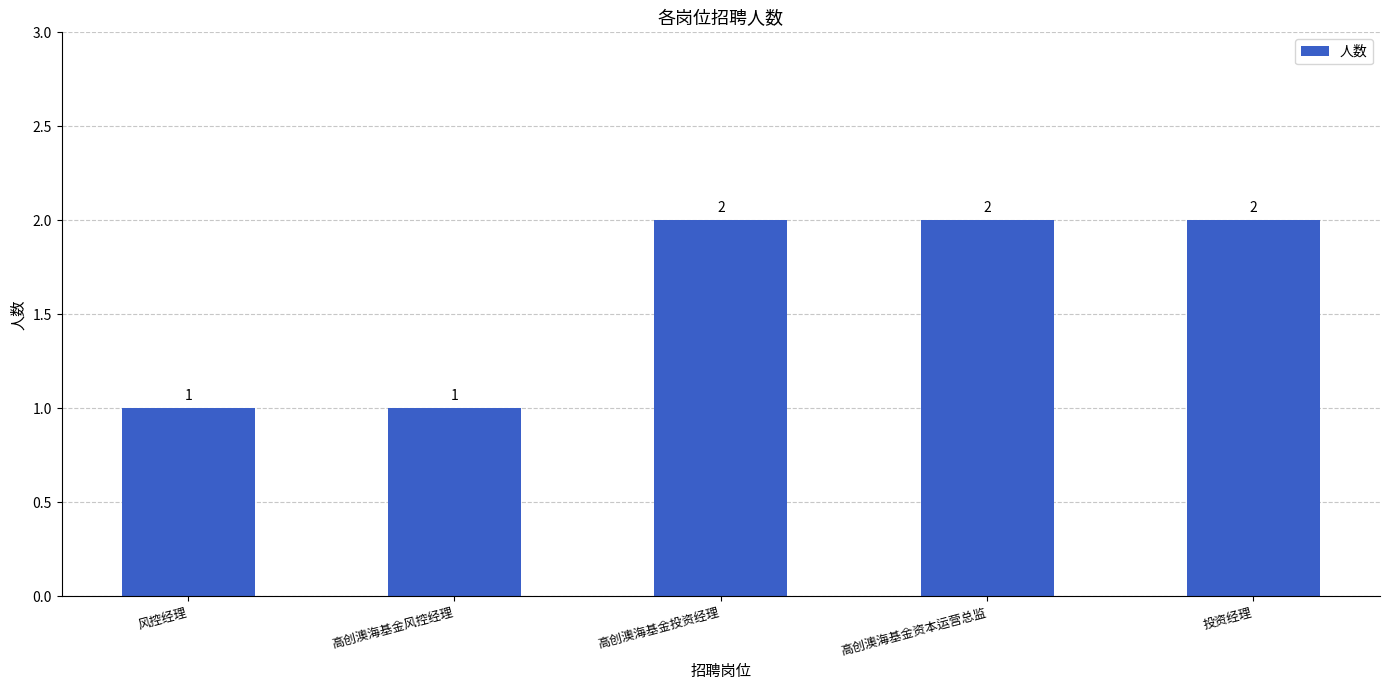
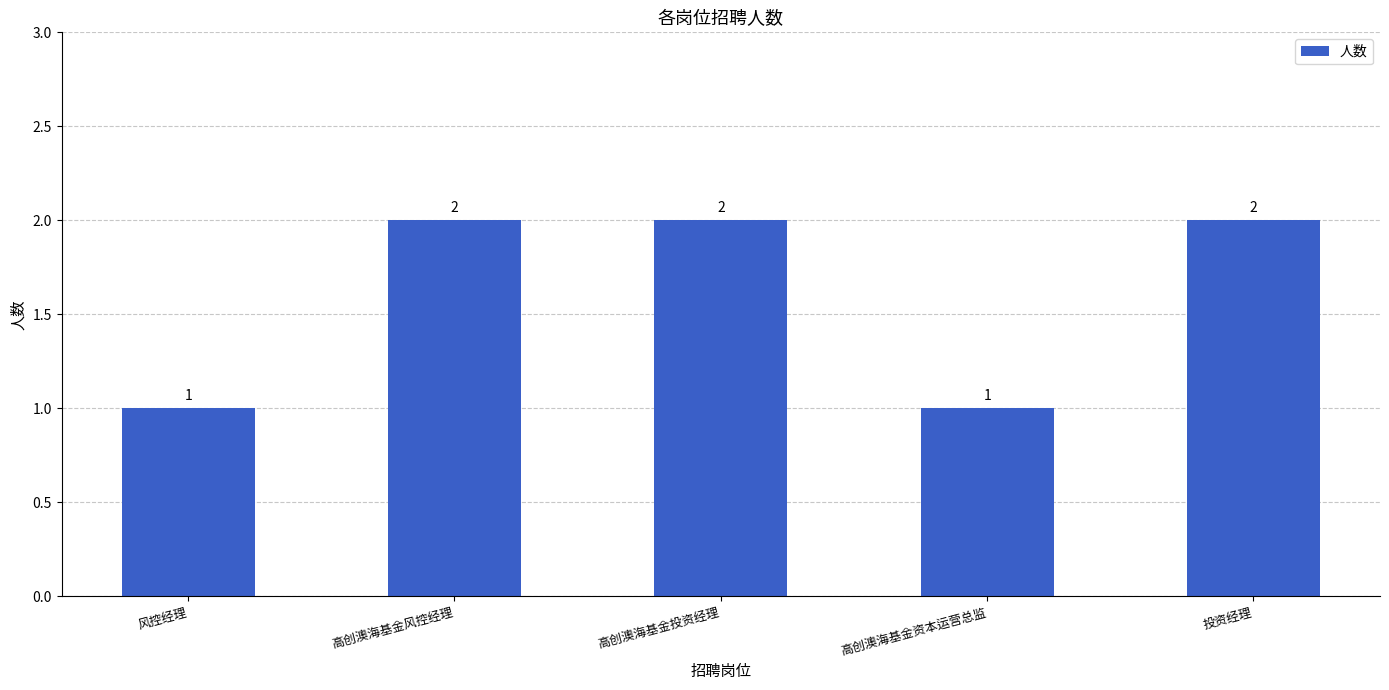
  {
    "风控经理": 1,
-   "高创澳海基金风控经理": 1,
+   "高创澳海基金风控经理": 2,
    "高创澳海基金投资经理": 2,
-   "高创澳海基金资本运营总监": 2,
+   "高创澳海基金资本运营总监": 1,
    "投资经理": 2
  }
